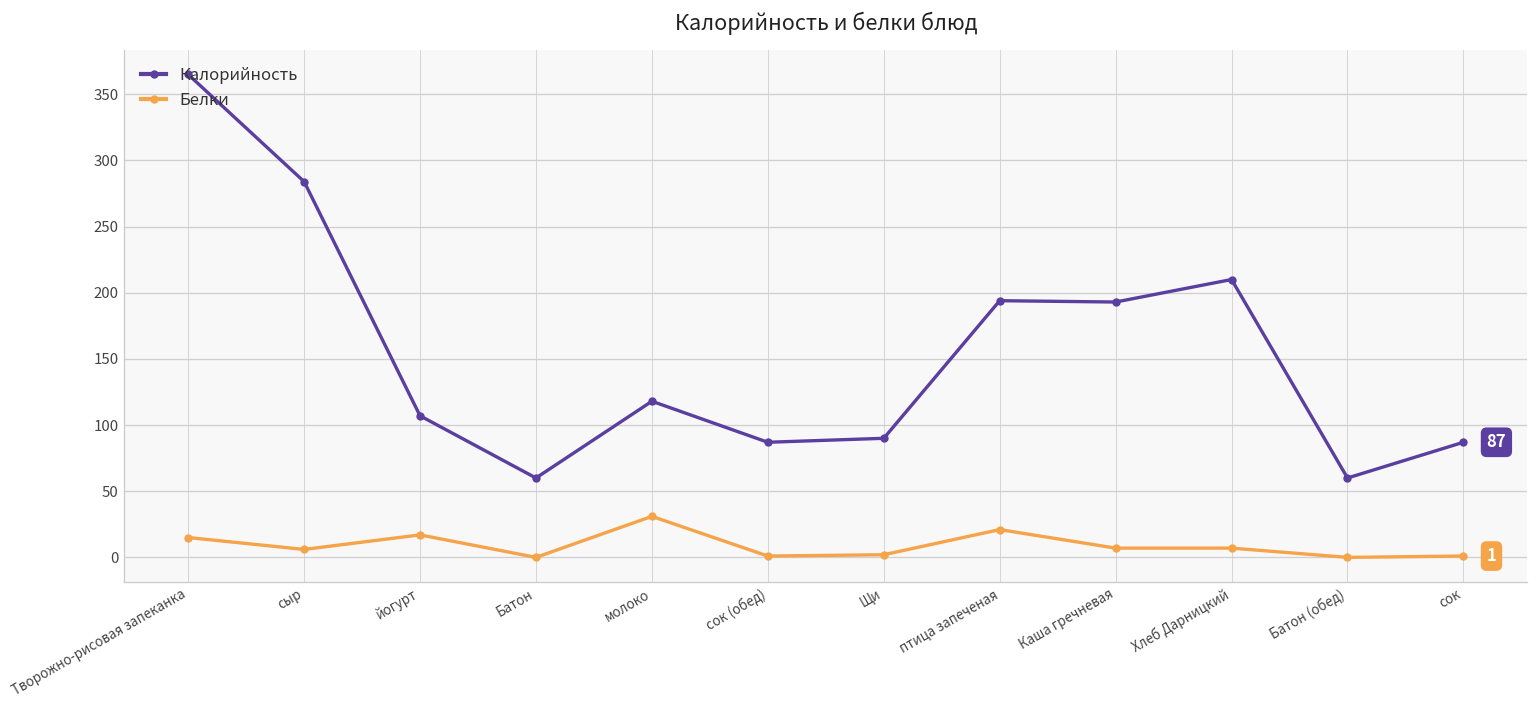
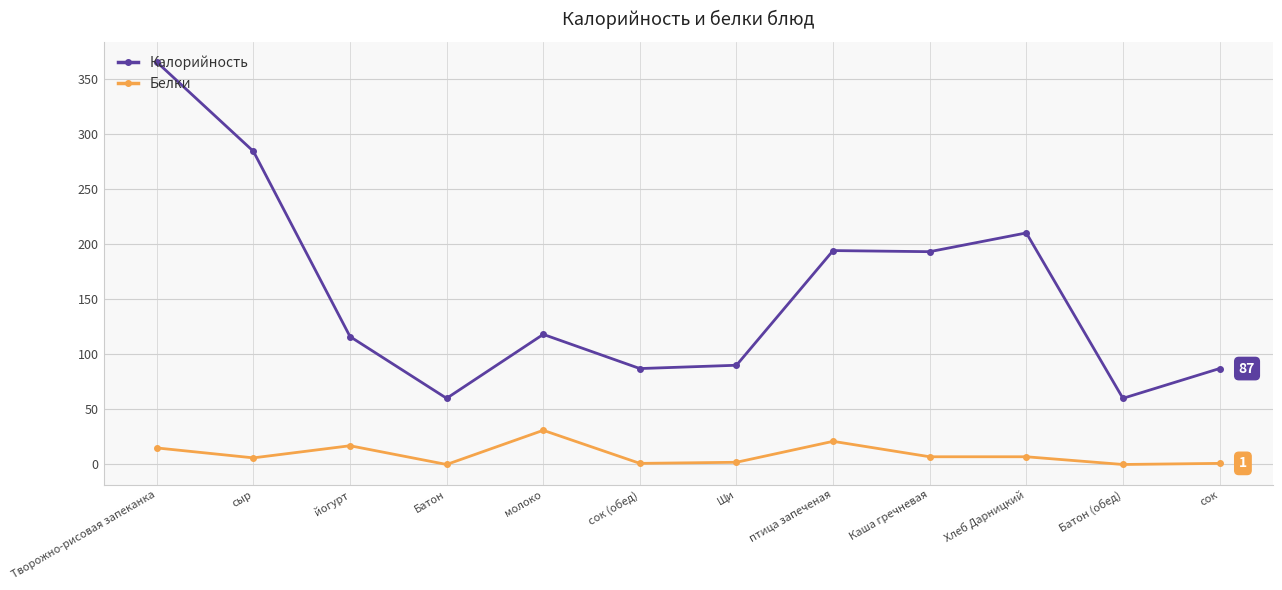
  {
    "Калорийность": {
      "Творожно-рисовая запеканка": 365,
      "сыр": 284,
-     "йогурт": 107,
+     "йогурт": 116,
      "Батон": 60,
      "молоко": 118,
      "сок (обед)": 87,
      "Щи": 90,
      "птица запеченая": 194,
      "Каша гречневая": 193,
      "Хлеб Дарницкий": 210,
      "Батон (обед)": 60
    },
    "Белки": {
      "Творожно-рисовая запеканка": 15,
      "сыр": 6,
      "йогурт": 17,
      "Батон": 0,
      "молоко": 31,
      "сок (обед)": 1,
      "Щи": 2,
      "птица запеченая": 21,
      "Каша гречневая": 7,
      "Хлеб Дарницкий": 7,
      "Батон (обед)": 0
    }
  }
